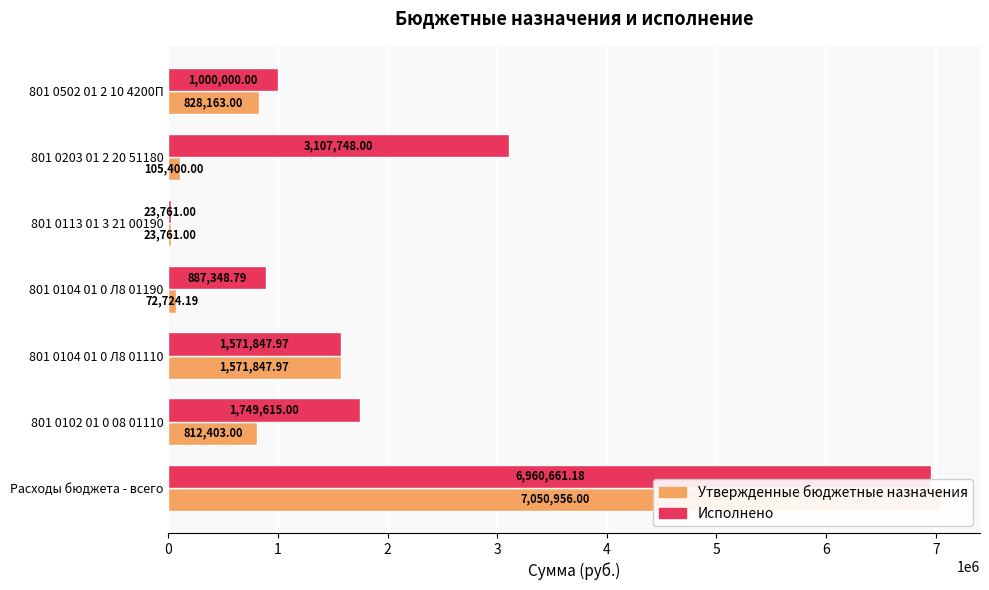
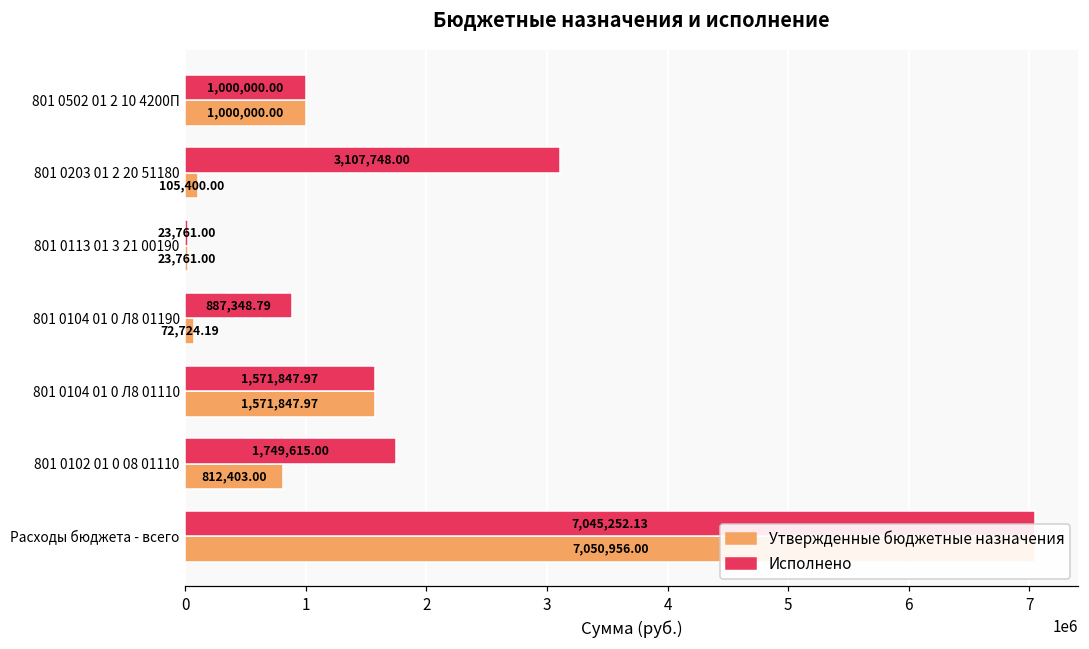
  {
    "Утвержденные бюджетные назначения": {
-     "801 0502 01 2 10 4200П": "828,163.00",
+     "801 0502 01 2 10 4200П": "1,000,000.00",
      "801 0203 01 2 20 51180": "105,400.00",
      "801 0113 01 3 21 00190": "23,761.00",
      "801 0104 01 0 Л8 01190": "72,724.19",
      "801 0104 01 0 Л8 01110": "1,571,847.97",
      "801 0102 01 0 08 01110": "812,403.00"
    },
    "Исполнено": {
      "801 0502 01 2 10 4200П": "1,000,000.00",
      "801 0203 01 2 20 51180": "3,107,748.00",
      "801 0113 01 3 21 00190": "23,761.00",
      "801 0104 01 0 Л8 01190": "887,348.79",
      "801 0104 01 0 Л8 01110": "1,571,847.97",
      "801 0102 01 0 08 01110": "1,749,615.00",
-     "Расходы бюджета - всего": "6,960,661.18"
+     "Расходы бюджета - всего": "7,045,252.13"
    }
  }
